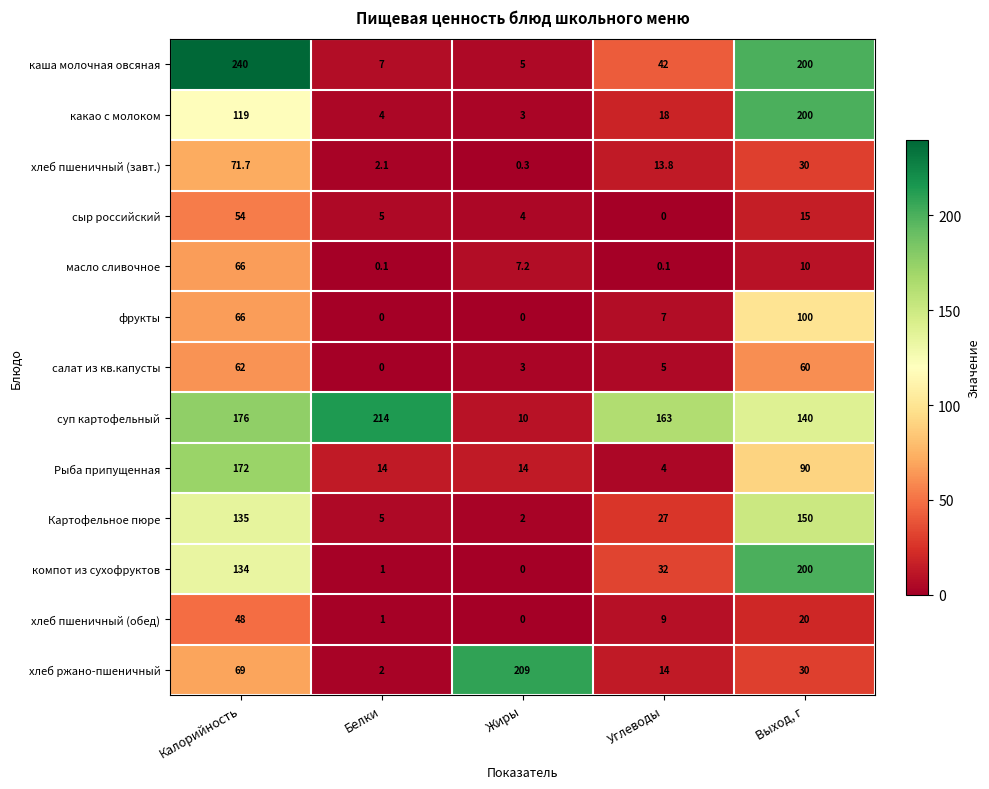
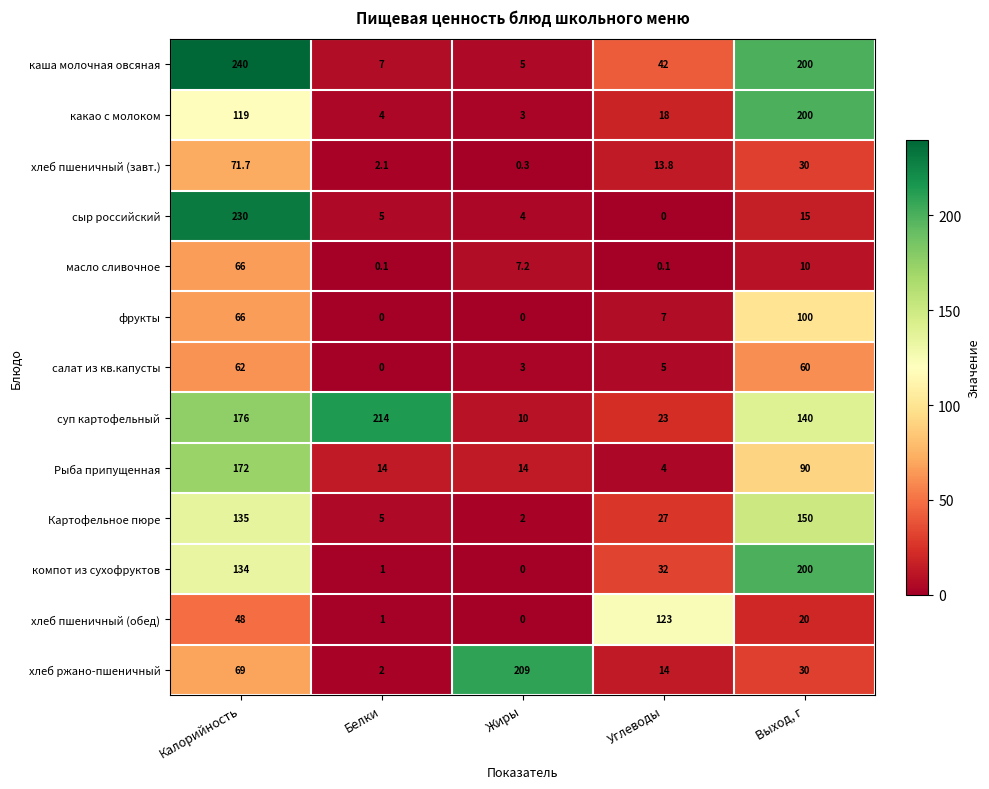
  {
    "каша молочная овсяная": {
      "Калорийность": 240,
      "Белки": 7,
      "Жиры": 5,
      "Углеводы": 42,
      "Выход, г": 200
    },
    "какао с молоком": {
      "Калорийность": 119,
      "Белки": 4,
      "Жиры": 3,
      "Углеводы": 18,
      "Выход, г": 200
    },
    "хлеб пшеничный (завт.)": {
      "Калорийность": 71.7,
      "Белки": 2.1,
      "Жиры": 0.3,
      "Углеводы": 13.8,
      "Выход, г": 30
    },
    "сыр российский": {
-     "Калорийность": 54,
+     "Калорийность": 230,
      "Белки": 5,
      "Жиры": 4,
      "Углеводы": 0,
      "Выход, г": 15
    },
    "масло сливочное": {
      "Калорийность": 66,
      "Белки": 0.1,
      "Жиры": 7.2,
      "Углеводы": 0.1,
      "Выход, г": 10
    },
    "фрукты": {
      "Калорийность": 66,
      "Белки": 0,
      "Жиры": 0,
      "Углеводы": 7,
      "Выход, г": 100
    },
    "салат из кв.капусты": {
      "Калорийность": 62,
      "Белки": 0,
      "Жиры": 3,
      "Углеводы": 5,
      "Выход, г": 60
    },
    "суп картофельный": {
      "Калорийность": 176,
      "Белки": 214,
      "Жиры": 10,
-     "Углеводы": 163,
+     "Углеводы": 23,
      "Выход, г": 140
    },
    "Рыба припущенная": {
      "Калорийность": 172,
      "Белки": 14,
      "Жиры": 14,
      "Углеводы": 4,
      "Выход, г": 90
    },
    "Картофельное пюре": {
      "Калорийность": 135,
      "Белки": 5,
      "Жиры": 2,
      "Углеводы": 27,
      "Выход, г": 150
    },
    "компот из сухофруктов": {
      "Калорийность": 134,
      "Белки": 1,
      "Жиры": 0,
      "Углеводы": 32,
      "Выход, г": 200
    },
    "хлеб пшеничный (обед)": {
      "Калорийность": 48,
      "Белки": 1,
      "Жиры": 0,
-     "Углеводы": 9,
+     "Углеводы": 123,
      "Выход, г": 20
    },
    "хлеб ржано-пшеничный": {
      "Калорийность": 69,
      "Белки": 2,
      "Жиры": 209,
      "Углеводы": 14,
      "Выход, г": 30
    }
  }
